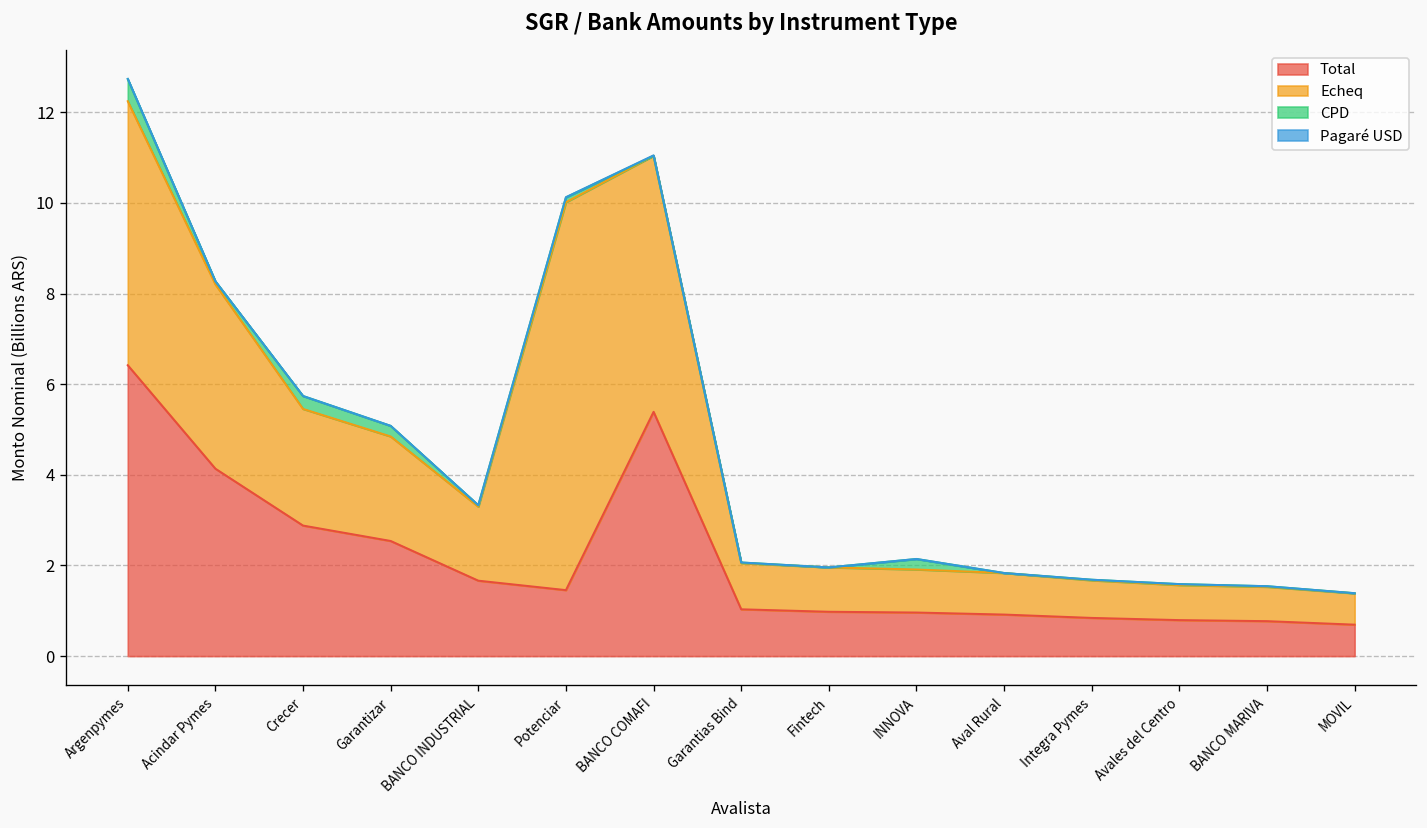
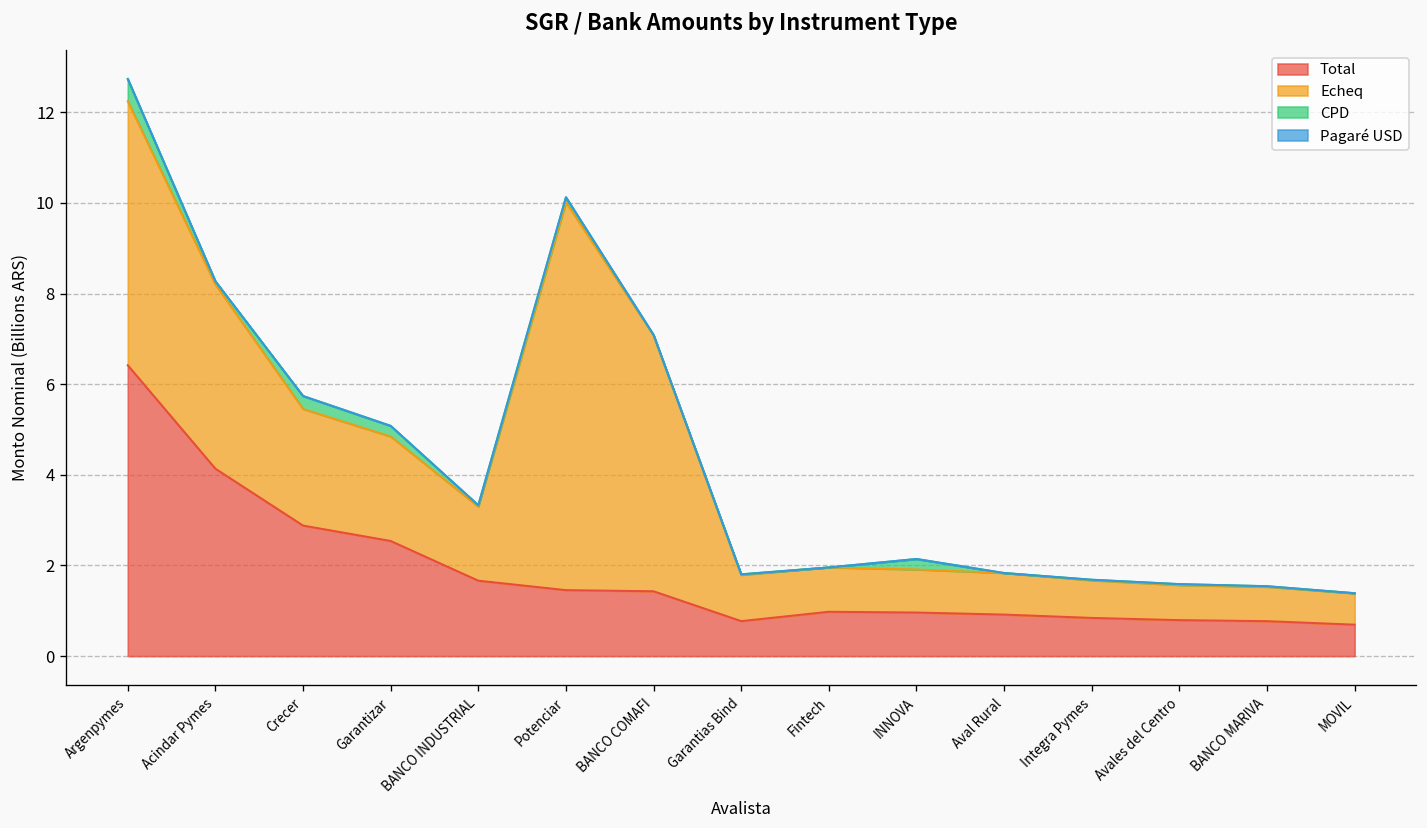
  {
    "Total": {
      "Argenpymes": 6.4,
      "Acindar Pymes": 4.1,
      "Crecer": 2.9,
      "Garantizar": 2.5,
      "BANCO INDUSTRIAL": 1.7,
      "Potenciar": 1.5,
-     "BANCO COMAFI": 5.4,
-     "Garantias Bind": 1.0,
+     "BANCO COMAFI": 1.4,
+     "Garantias Bind": 0.8,
      "Fintech": 1.0,
      "INNOVA": 1.0,
      "Aval Rural": 0.9,
      "Integra Pymes": 0.8,
      "Avales del Centro": 0.8,
      "BANCO MARIVA": 0.8,
      "MOVIL": 0.7
    },
    "Echeq": {
      "Argenpymes": 5.8,
      "Acindar Pymes": 4.1,
      "Crecer": 2.6,
      "Garantizar": 2.3,
      "Potenciar": 8.6,
      "INNOVA": 0.9
    },
    "Pagaré USD": {
      "Argenpymes": 0.5,
      "Acindar Pymes": 0.1,
      "Crecer": 0.3,
      "Garantizar": 0.2,
      "Potenciar": 0.1,
      "INNOVA": 0.2
    }
  }
